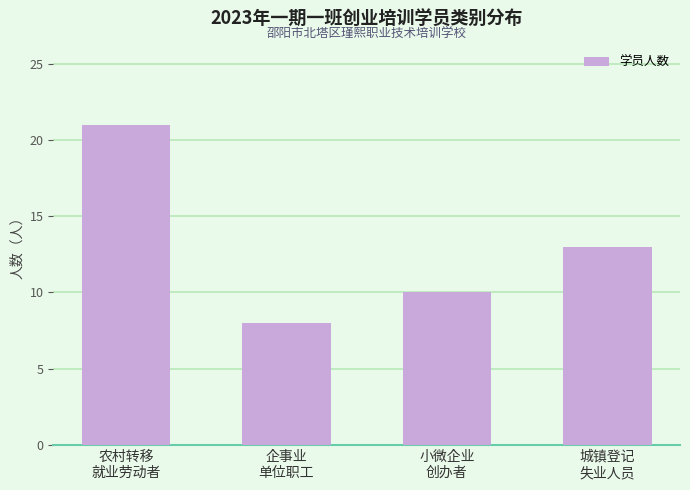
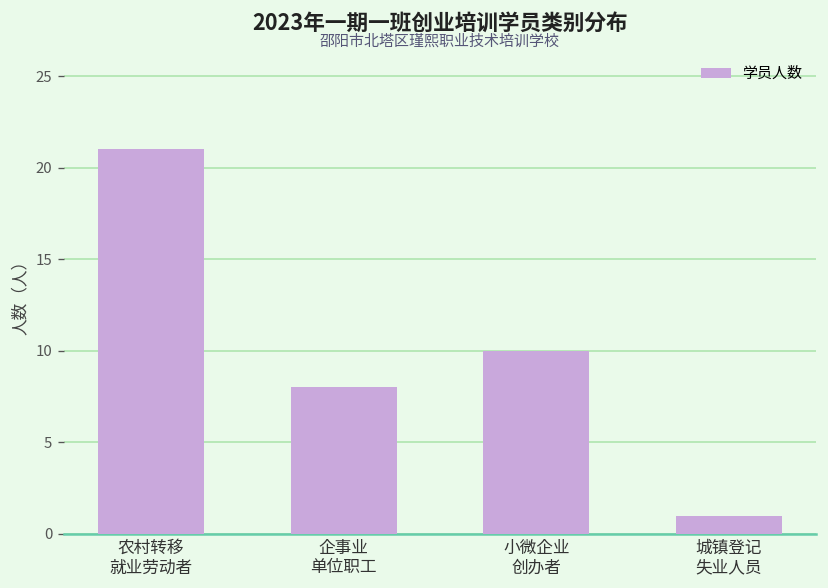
  {
    "农村转移 就业劳动者": 21,
    "企事业 单位职工": 8,
    "小微企业 创办者": 10,
-   "城镇登记 失业人员": 13
+   "城镇登记 失业人员": 1
  }
